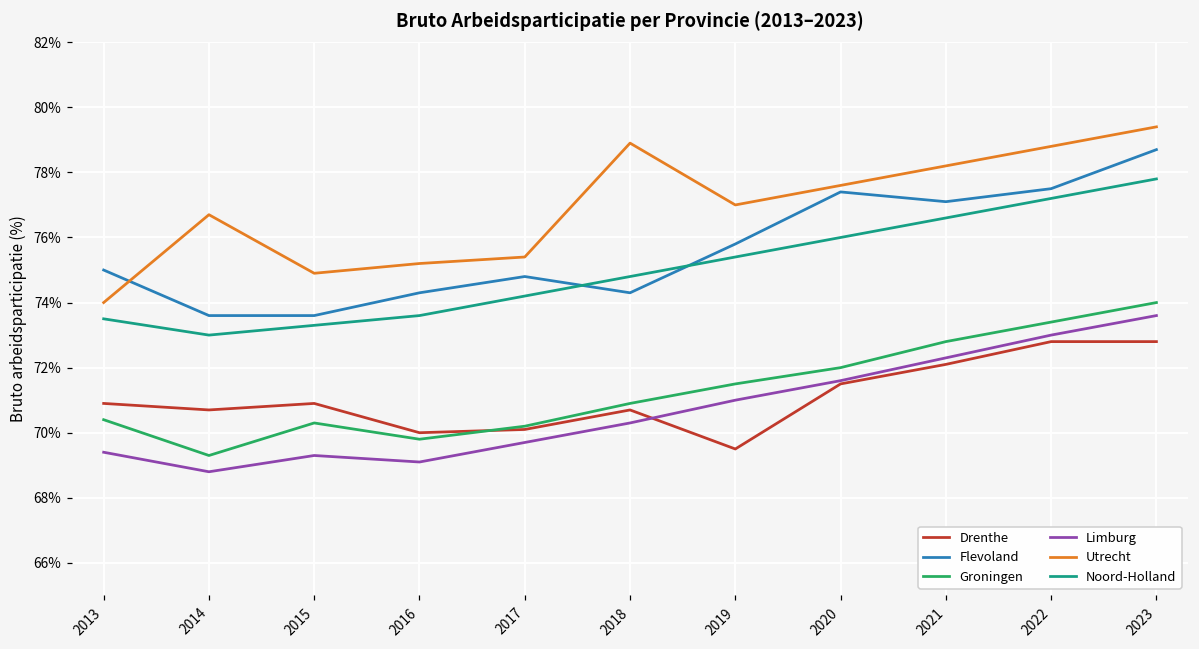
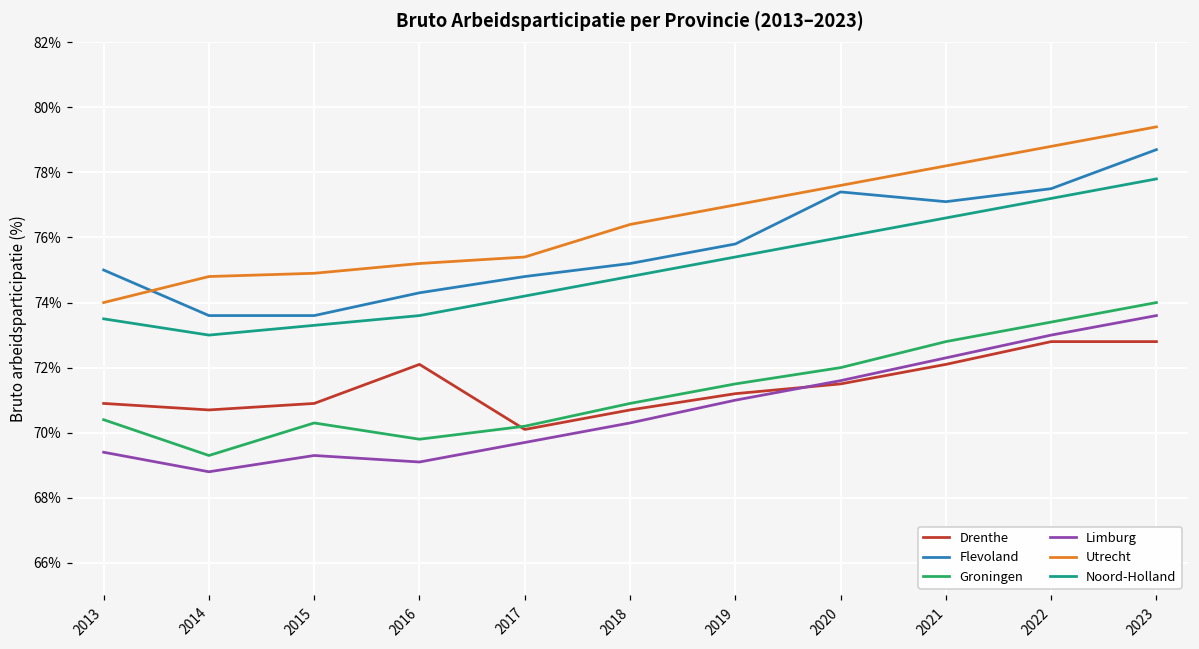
  {
    "Drenthe": {
      "2013": "70.9%",
      "2014": "70.7%",
      "2015": "70.9%",
-     "2016": "70.0%",
+     "2016": "72.1%",
      "2017": "70.1%",
      "2018": "70.7%",
-     "2019": "69.5%",
+     "2019": "71.2%",
      "2020": "71.5%",
      "2021": "72.1%",
      "2022": "72.8%",
      "2023": "72.8%"
    },
    "Flevoland": {
      "2013": "75.0%",
      "2014": "73.6%",
      "2015": "73.6%",
      "2016": "74.3%",
      "2017": "74.8%",
-     "2018": "74.3%",
+     "2018": "75.2%",
      "2019": "75.8%",
      "2020": "77.4%",
      "2021": "77.1%",
      "2022": "77.5%",
      "2023": "78.7%"
    },
    "Limburg": {
      "2013": "69.4%",
      "2014": "68.8%",
      "2015": "69.3%",
      "2016": "69.1%",
      "2017": "69.7%",
      "2018": "70.3%",
      "2019": "71.0%",
      "2020": "71.6%",
      "2021": "72.3%",
      "2022": "73.0%",
      "2023": "73.6%"
    },
    "Utrecht": {
      "2013": "74.0%",
-     "2014": "76.7%",
+     "2014": "74.8%",
      "2015": "74.9%",
      "2016": "75.2%",
      "2017": "75.4%",
-     "2018": "78.9%",
+     "2018": "76.4%",
      "2019": "77.0%",
      "2020": "77.6%",
      "2021": "78.2%",
      "2022": "78.8%",
      "2023": "79.4%"
    }
  }
